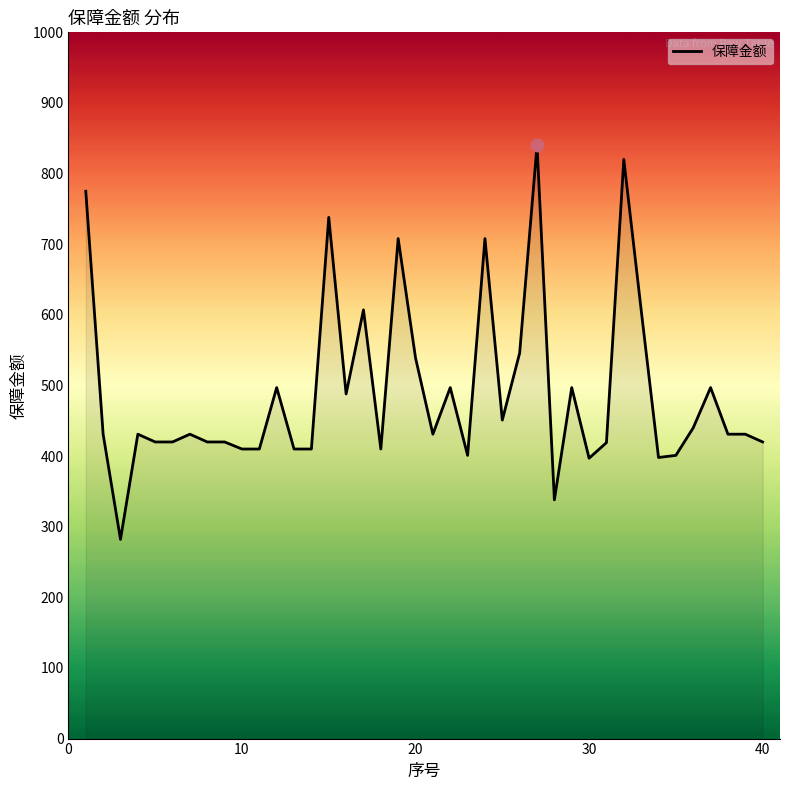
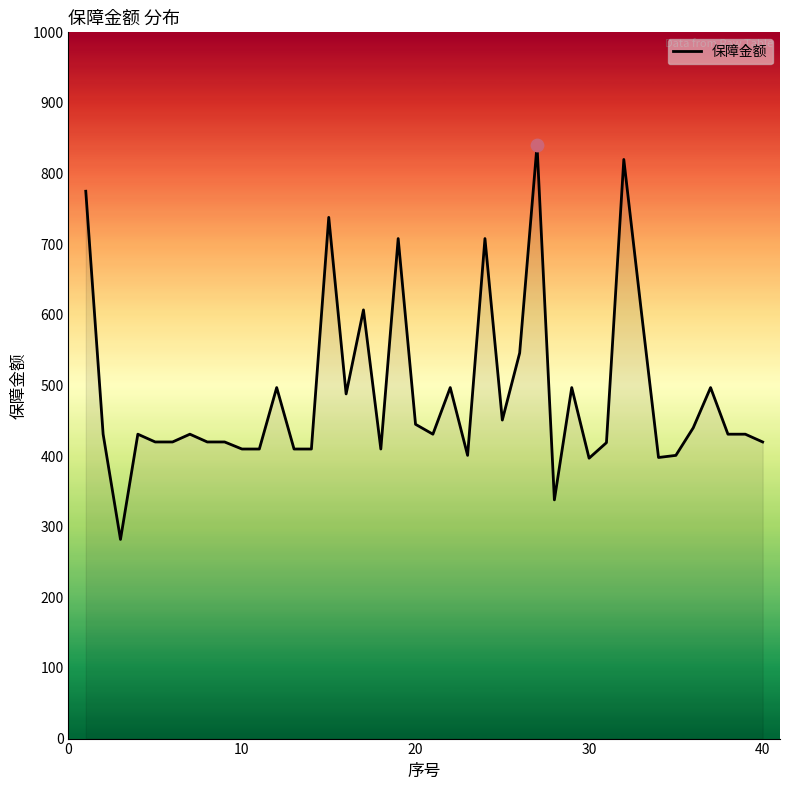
  {
    "保障金额": {
      "10": 410,
-     "20": 540,
+     "20": 450,
      "30": 400,
      "40": 420
    }
  }
